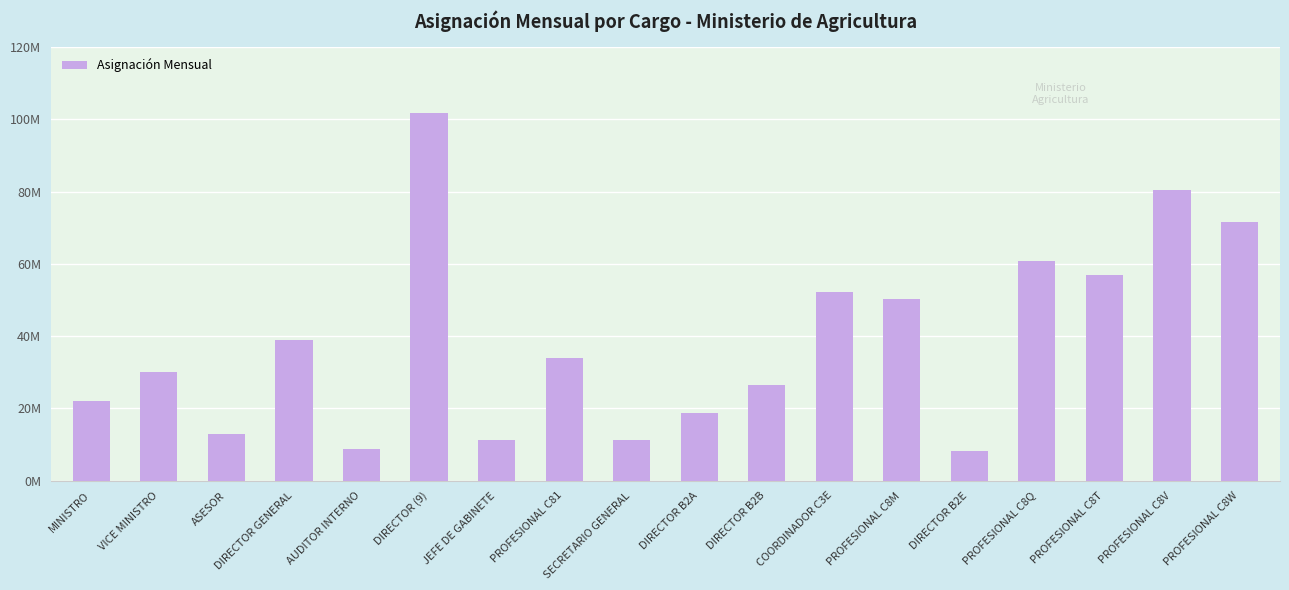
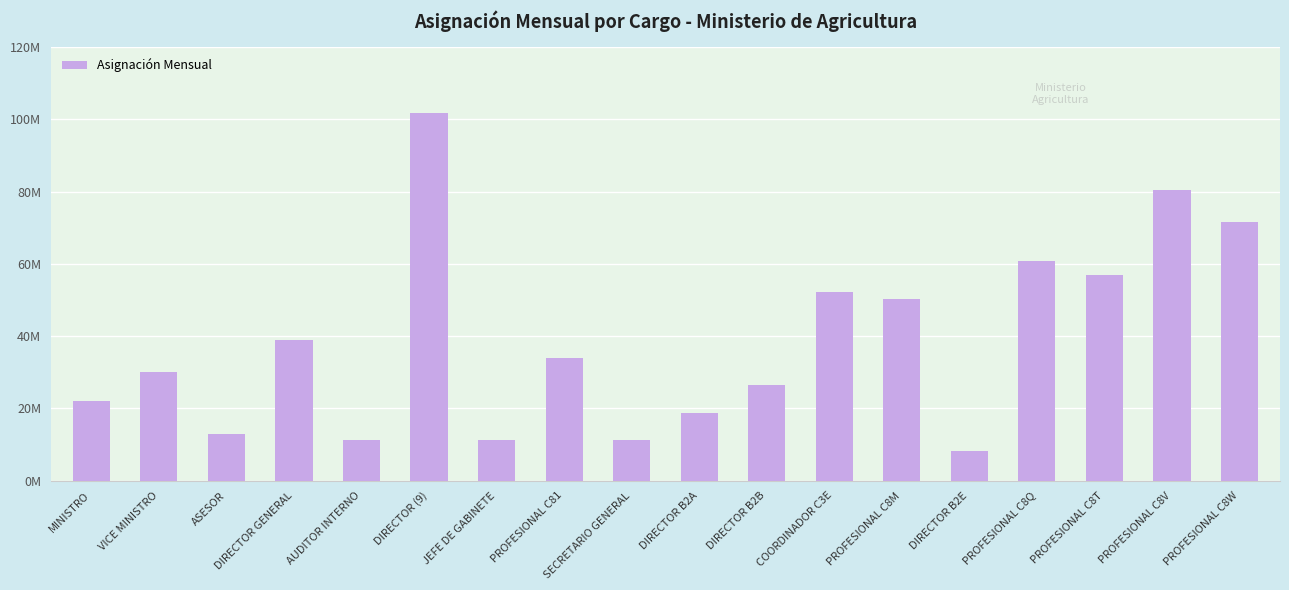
  {
    "MINISTRO": 22000000,
    "VICE MINISTRO": 30000000,
    "ASESOR": 13000000,
    "DIRECTOR GENERAL": 39000000,
-   "AUDITOR INTERNO": 9000000,
+   "AUDITOR INTERNO": 11000000,
    "DIRECTOR (9)": 102000000,
    "JEFE DE GABINETE": 11000000,
    "PROFESIONAL C81": 34000000,
    "SECRETARIO GENERAL": 11000000,
    "DIRECTOR B2A": 19000000,
    "DIRECTOR B2B": 26000000,
    "COORDINADOR C3E": 52000000,
    "PROFESIONAL C8M": 50000000,
    "DIRECTOR B2E": 8000000,
    "PROFESIONAL C8Q": 61000000,
    "PROFESIONAL C8T": 57000000,
    "PROFESIONAL C8V": 80000000,
    "PROFESIONAL C8W": 72000000
  }
